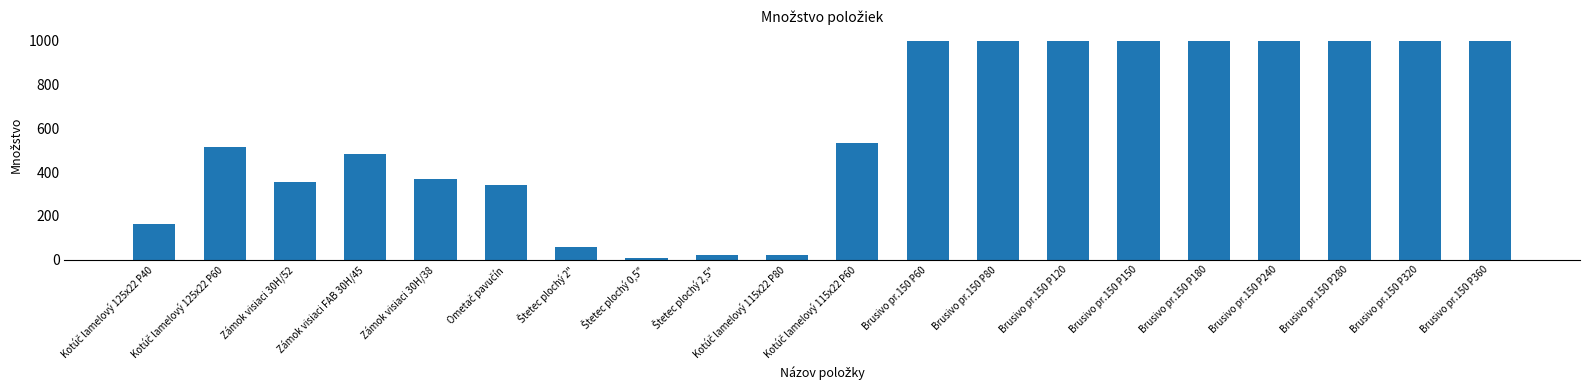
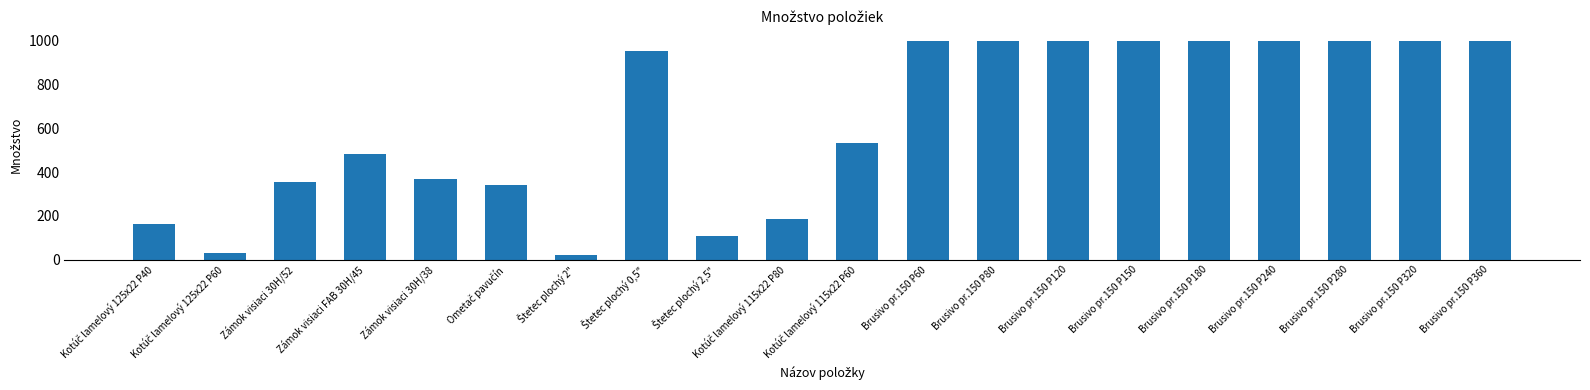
  {
    "Kotúč lamelový 125x22 P40": 160,
-   "Kotúč lamelový 125x22 P60": 520,
+   "Kotúč lamelový 125x22 P60": 30,
    "Zámok visiaci 30H/52": 350,
    "Zámok visiaci FAB 30H/45": 480,
    "Zámok visiaci 30H/38": 370,
    "Ometač pavučín": 340,
-   "Štetec plochý 2\"": 60,
-   "Štetec plochý 0,5\"": 10,
-   "Štetec plochý 2,5\"": 20,
-   "Kotúč lamelový 115x22 P80": 20,
+   "Štetec plochý 2\"": 20,
+   "Štetec plochý 0,5\"": 950,
+   "Štetec plochý 2,5\"": 110,
+   "Kotúč lamelový 115x22 P80": 190,
    "Kotúč lamelový 115x22 P60": 530,
    "Brusivo pr.150 P60": 1000,
    "Brusivo pr.150 P80": 1000,
    "Brusivo pr.150 P120": 1000,
    "Brusivo pr.150 P150": 1000,
    "Brusivo pr.150 P180": 1000,
    "Brusivo pr.150 P240": 1000,
    "Brusivo pr.150 P280": 1000,
    "Brusivo pr.150 P320": 1000,
    "Brusivo pr.150 P360": 1000
  }
